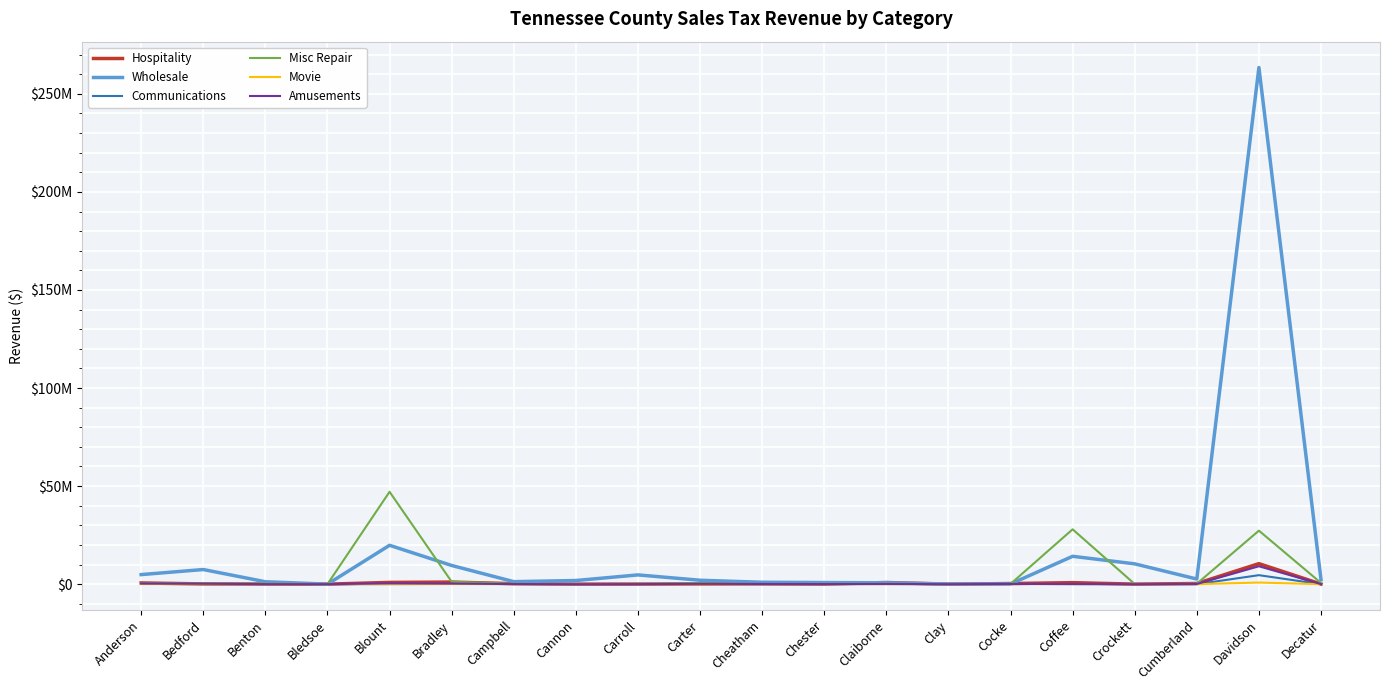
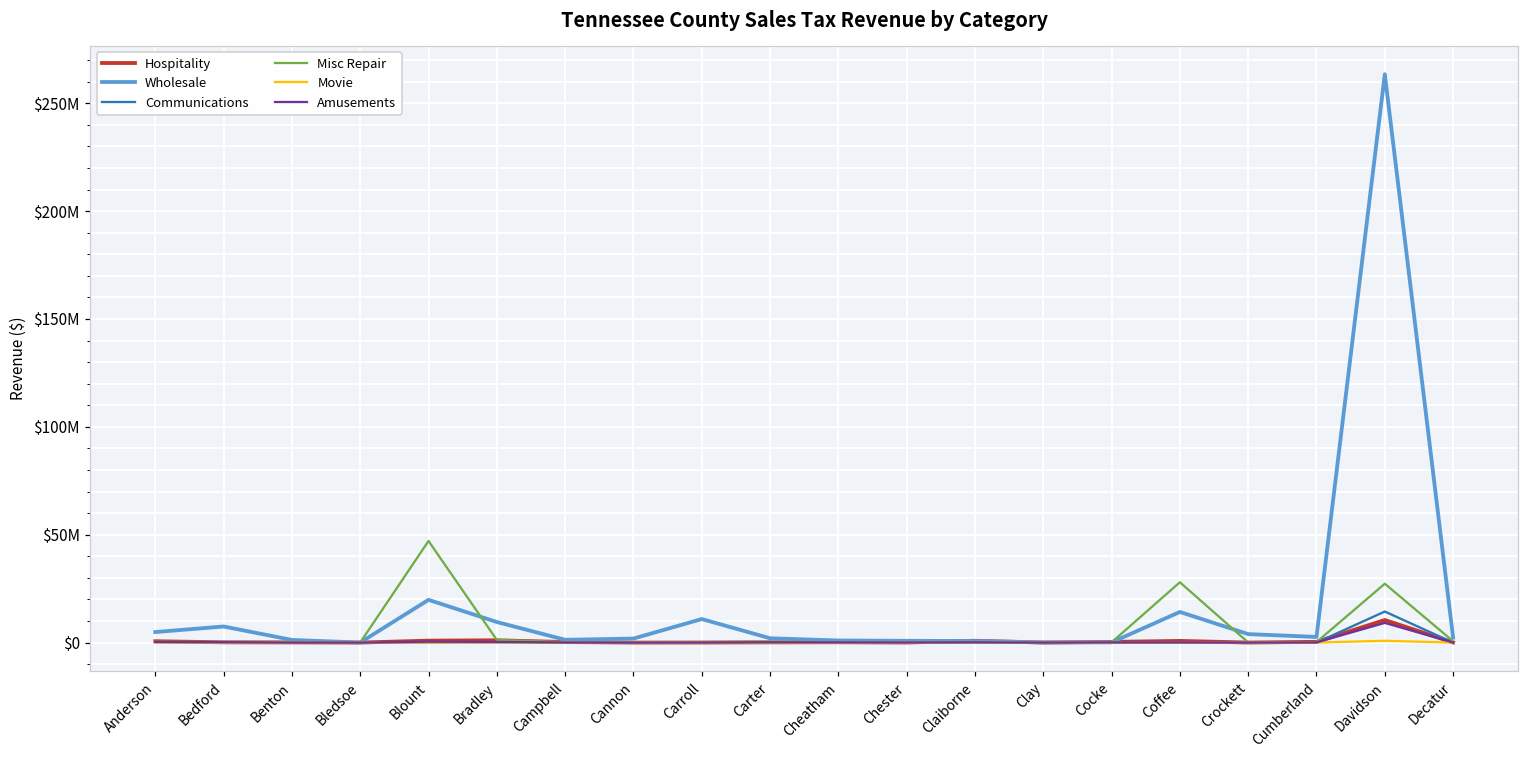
  {
    "Hospitality": {
      "Davidson": "$10000000"
    },
    "Wholesale": {
      "Anderson": "$5000000",
      "Bedford": "$7000000",
      "Blount": "$20000000",
      "Bradley": "$10000000",
      "Cannon": "$2000000",
-     "Carroll": "$5000000",
+     "Carroll": "$11000000",
      "Carter": "$2000000",
      "Coffee": "$14000000",
-     "Crockett": "$10000000",
+     "Crockett": "$4000000",
      "Cumberland": "$3000000",
      "Davidson": "$263000000",
      "Decatur": "$2000000"
    },
    "Communications": {
-     "Davidson": "$5000000"
+     "Davidson": "$14000000"
    },
    "Misc Repair": {
      "Blount": "$47000000",
      "Coffee": "$28000000",
      "Davidson": "$27000000"
    },
    "Movie": {
      "Davidson": "$1000000"
    },
    "Amusements": {
      "Davidson": "$9000000"
    }
  }
